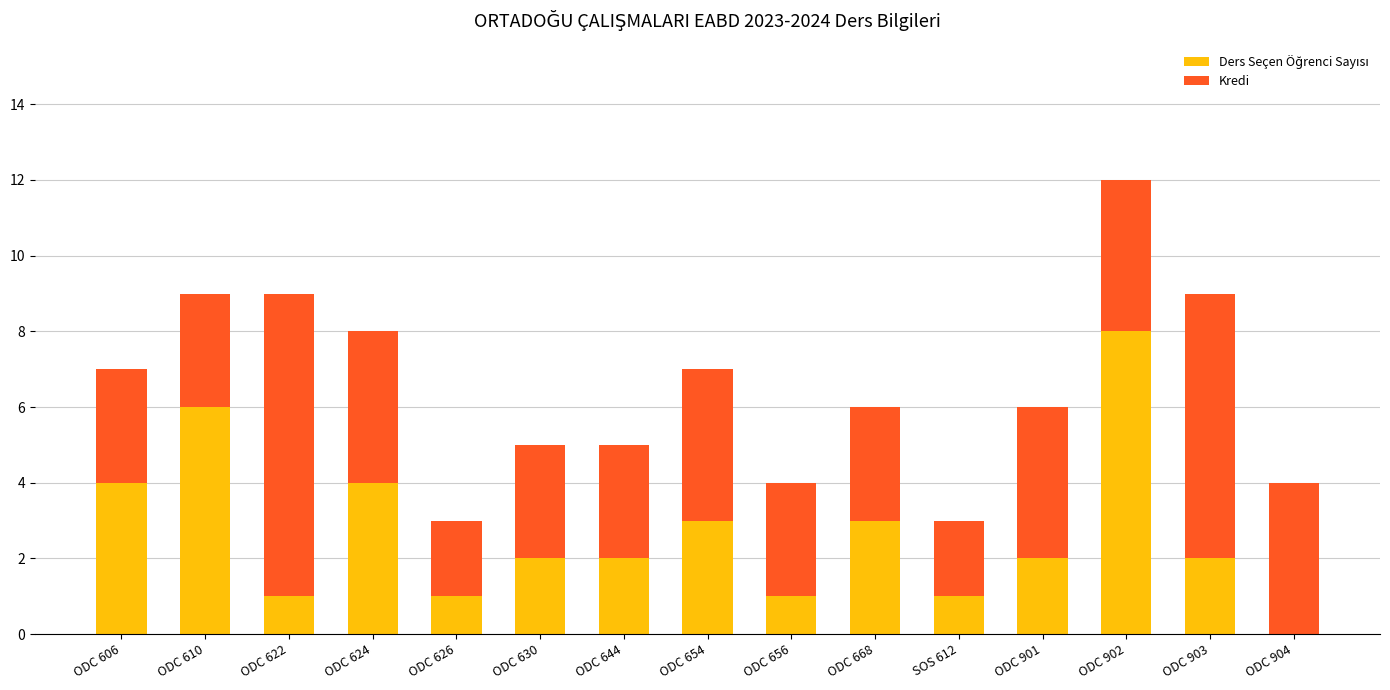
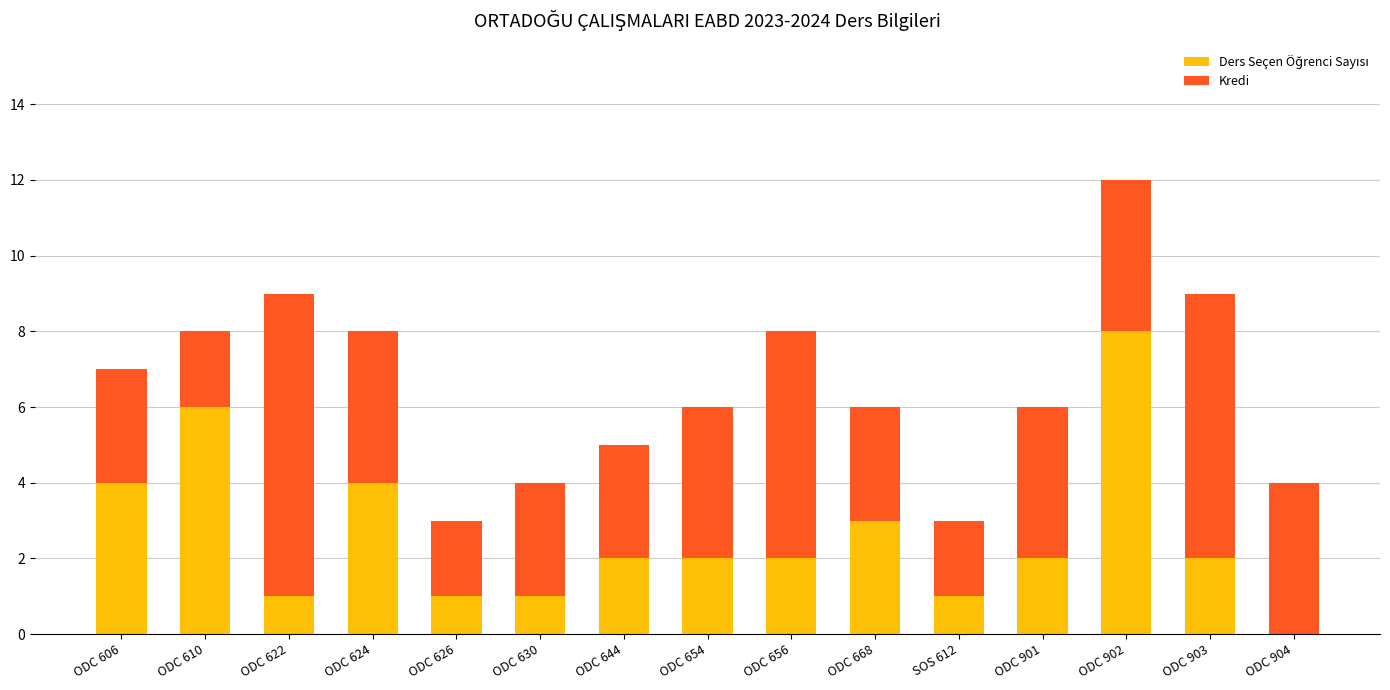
  {
    "Ders Seçen Öğrenci Sayısı": {
      "ODC 606": 4,
      "ODC 610": 6,
      "ODC 622": 1,
      "ODC 624": 4,
      "ODC 626": 1,
-     "ODC 630": 2,
+     "ODC 630": 1,
      "ODC 644": 2,
-     "ODC 654": 3,
-     "ODC 656": 1,
+     "ODC 654": 2,
+     "ODC 656": 2,
      "ODC 668": 3,
      "SOS 612": 1,
      "ODC 901": 2,
      "ODC 902": 8,
      "ODC 903": 2,
      "ODC 904": 0
    },
    "Kredi": {
      "ODC 606": 3,
-     "ODC 610": 3,
+     "ODC 610": 2,
      "ODC 622": 8,
      "ODC 624": 4,
      "ODC 626": 2,
      "ODC 630": 3,
      "ODC 644": 3,
      "ODC 654": 4,
-     "ODC 656": 3,
+     "ODC 656": 6,
      "ODC 668": 3,
      "SOS 612": 2,
      "ODC 901": 4,
      "ODC 902": 4,
      "ODC 903": 7,
      "ODC 904": 4
    }
  }
